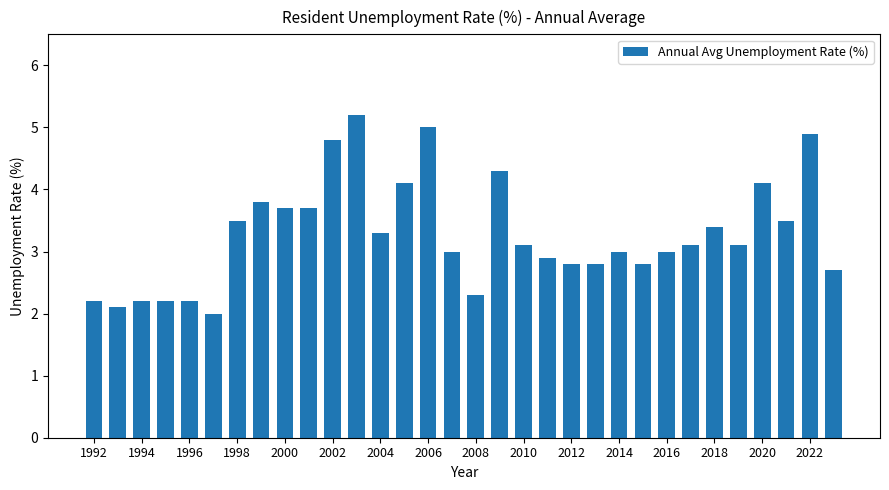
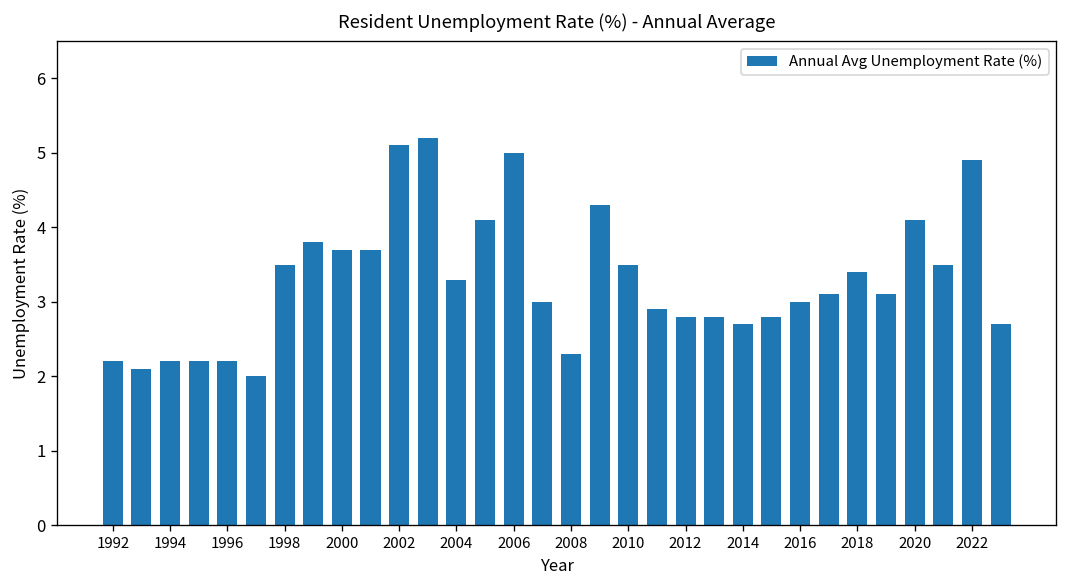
  {
    "1992": 2.2,
    "1994": 2.2,
    "1996": 2.2,
    "1998": 3.5,
    "2000": 3.7,
-   "2002": 4.8,
+   "2002": 5.1,
    "2004": 3.3,
    "2006": 5.0,
    "2008": 2.3,
-   "2010": 3.1,
+   "2010": 3.5,
    "2012": 2.8,
-   "2014": 3.0,
+   "2014": 2.7,
    "2016": 3.0,
    "2018": 3.4,
    "2020": 4.1,
    "2022": 4.9
  }
